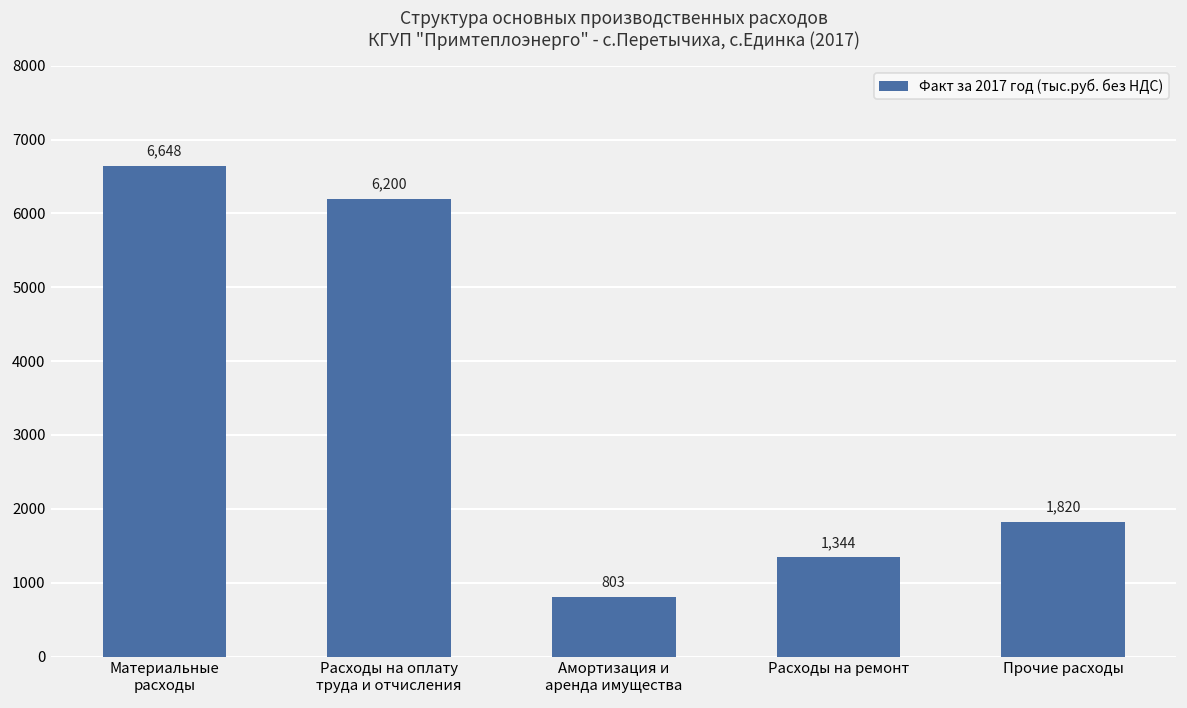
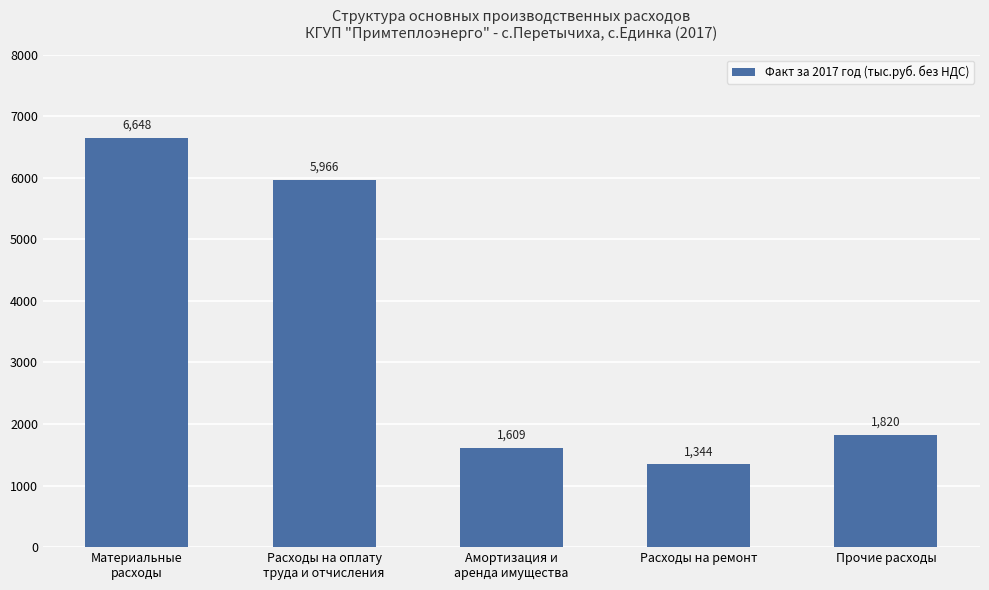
  {
    "Материальные расходы": "6,648",
-   "Расходы на оплату труда и отчисления": "6,200",
-   "Амортизация и аренда имущества": "803",
+   "Расходы на оплату труда и отчисления": "5,966",
+   "Амортизация и аренда имущества": "1,609",
    "Расходы на ремонт": "1,344",
    "Прочие расходы": "1,820"
  }
